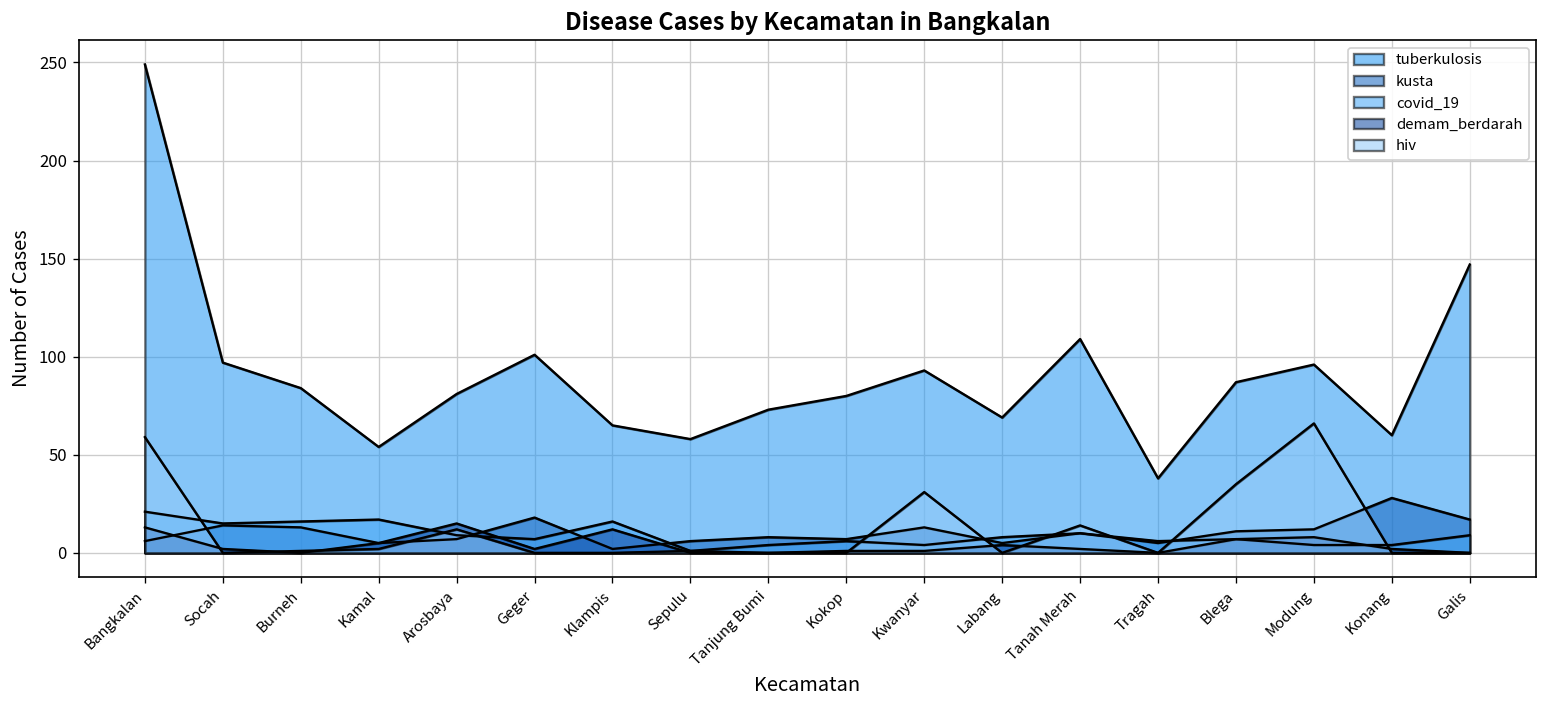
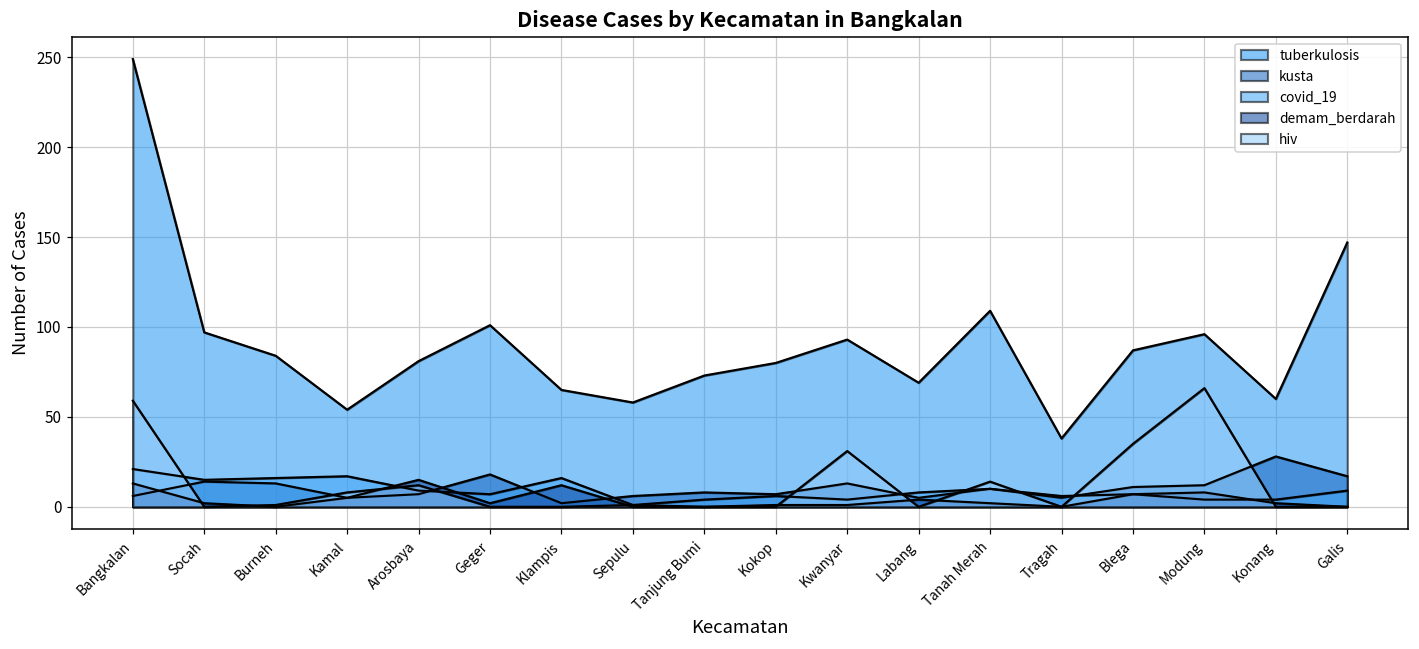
  {
    "hiv": {
      "Bangkalan": 59,
      "Socah": 0,
-     "Kamal": 2,
+     "Kamal": 8,
      "Arosbaya": 12,
      "Geger": 0,
      "Klampis": 0,
      "Kwanyar": 31,
      "Labang": 0,
      "Tanah Merah": 14,
      "Blega": 35,
      "Modung": 66,
      "Konang": 0
    }
  }
